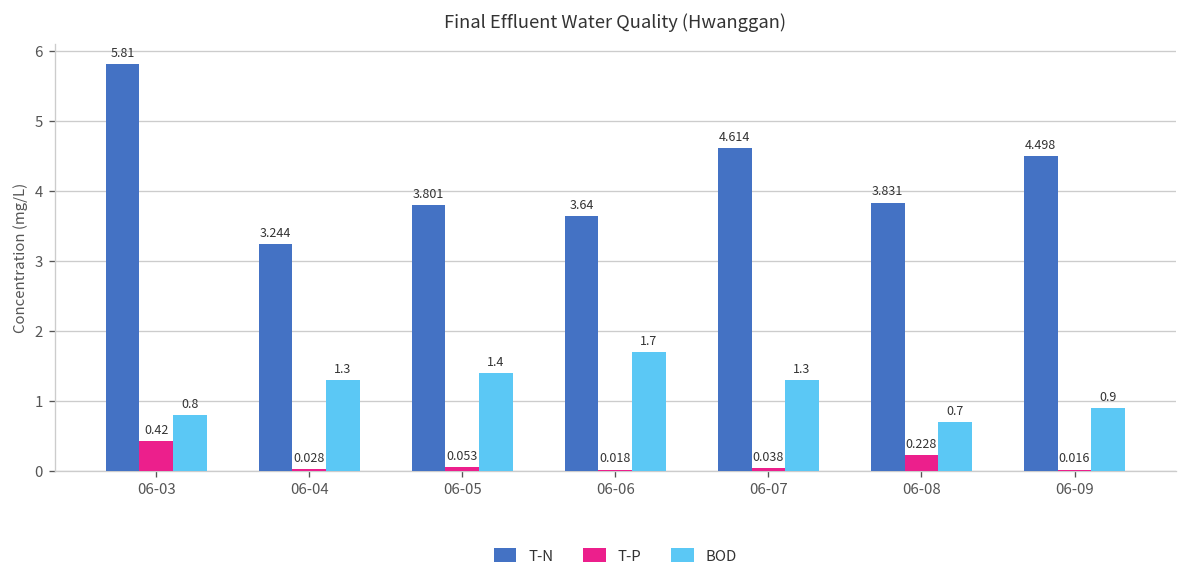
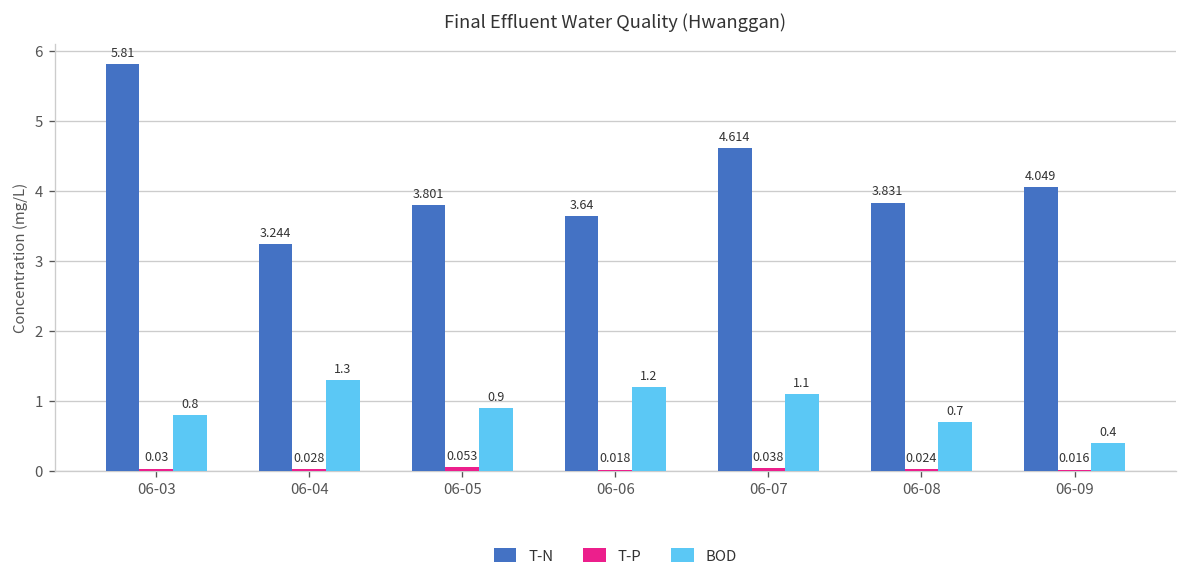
  {
    "T-N": {
      "06-03": 5.81,
      "06-04": 3.244,
      "06-05": 3.801,
      "06-06": 3.64,
      "06-07": 4.614,
      "06-08": 3.831,
-     "06-09": 4.498
+     "06-09": 4.049
    },
    "T-P": {
-     "06-03": 0.42,
+     "06-03": 0.03,
      "06-04": 0.028,
      "06-05": 0.053,
      "06-06": 0.018,
      "06-07": 0.038,
-     "06-08": 0.228,
+     "06-08": 0.024,
      "06-09": 0.016
    },
    "BOD": {
      "06-03": 0.8,
      "06-04": 1.3,
-     "06-05": 1.4,
-     "06-06": 1.7,
-     "06-07": 1.3,
+     "06-05": 0.9,
+     "06-06": 1.2,
+     "06-07": 1.1,
      "06-08": 0.7,
-     "06-09": 0.9
+     "06-09": 0.4
    }
  }
